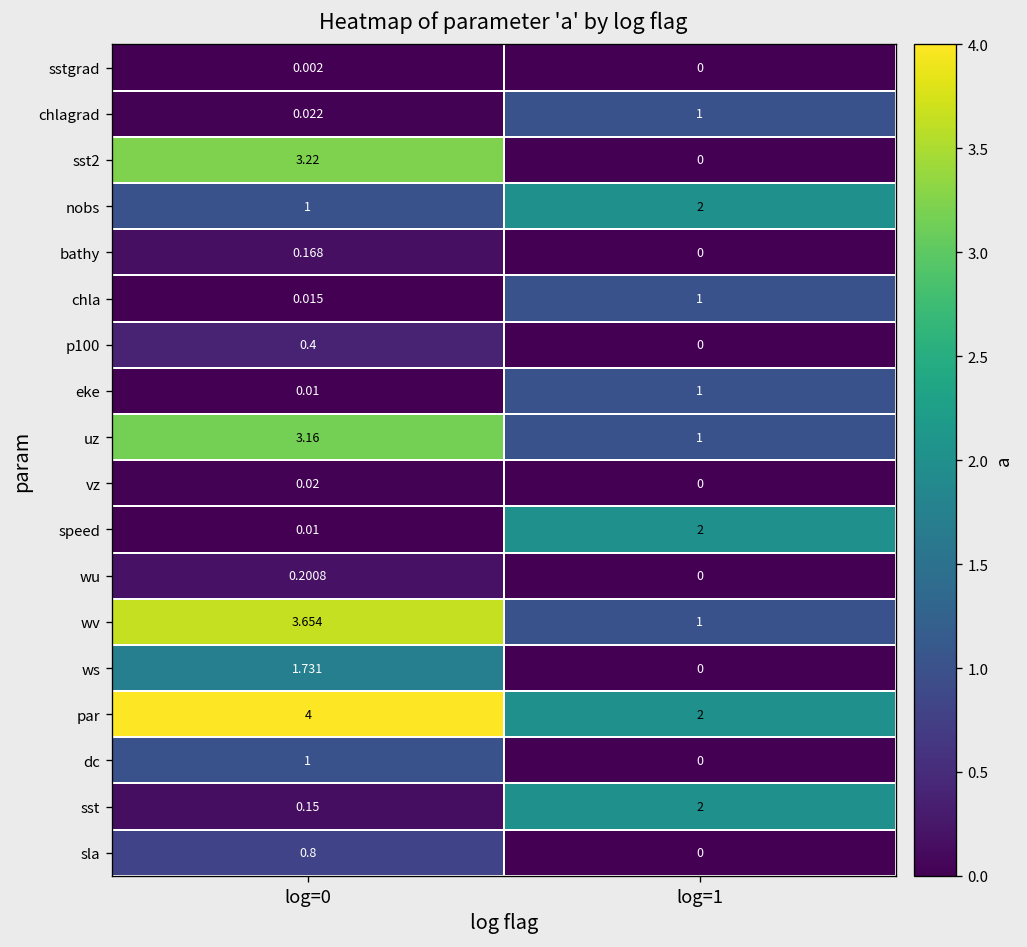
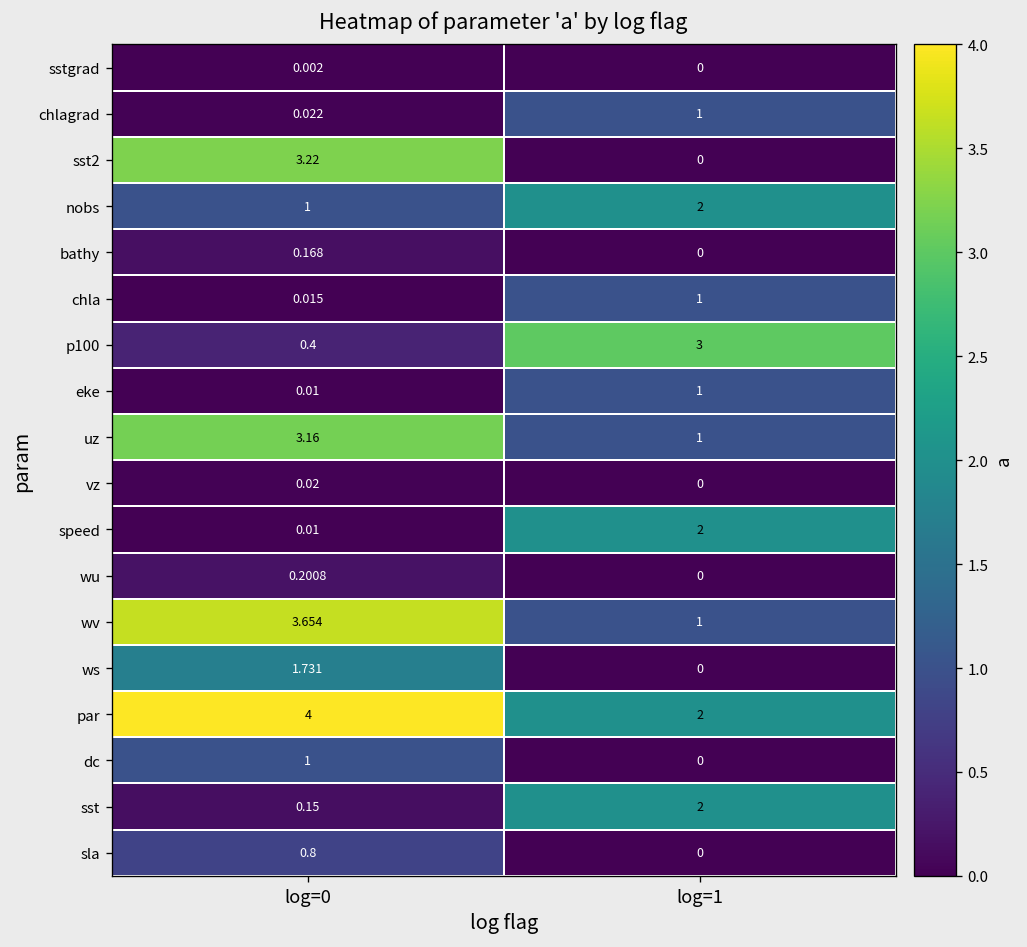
  {
    "sstgrad": {
      "log=0": 0.002,
      "log=1": 0
    },
    "chlagrad": {
      "log=0": 0.022,
      "log=1": 1
    },
    "sst2": {
      "log=0": 3.22,
      "log=1": 0
    },
    "nobs": {
      "log=0": 1,
      "log=1": 2
    },
    "bathy": {
      "log=0": 0.168,
      "log=1": 0
    },
    "chla": {
      "log=0": 0.015,
      "log=1": 1
    },
    "p100": {
      "log=0": 0.4,
-     "log=1": 0
+     "log=1": 3
    },
    "eke": {
      "log=0": 0.01,
      "log=1": 1
    },
    "uz": {
      "log=0": 3.16,
      "log=1": 1
    },
    "vz": {
      "log=0": 0.02,
      "log=1": 0
    },
    "speed": {
      "log=0": 0.01,
      "log=1": 2
    },
    "wu": {
      "log=0": 0.2008,
      "log=1": 0
    },
    "wv": {
      "log=0": 3.654,
      "log=1": 1
    },
    "ws": {
      "log=0": 1.731,
      "log=1": 0
    },
    "par": {
      "log=0": 4,
      "log=1": 2
    },
    "dc": {
      "log=0": 1,
      "log=1": 0
    },
    "sst": {
      "log=0": 0.15,
      "log=1": 2
    },
    "sla": {
      "log=0": 0.8,
      "log=1": 0
    }
  }
